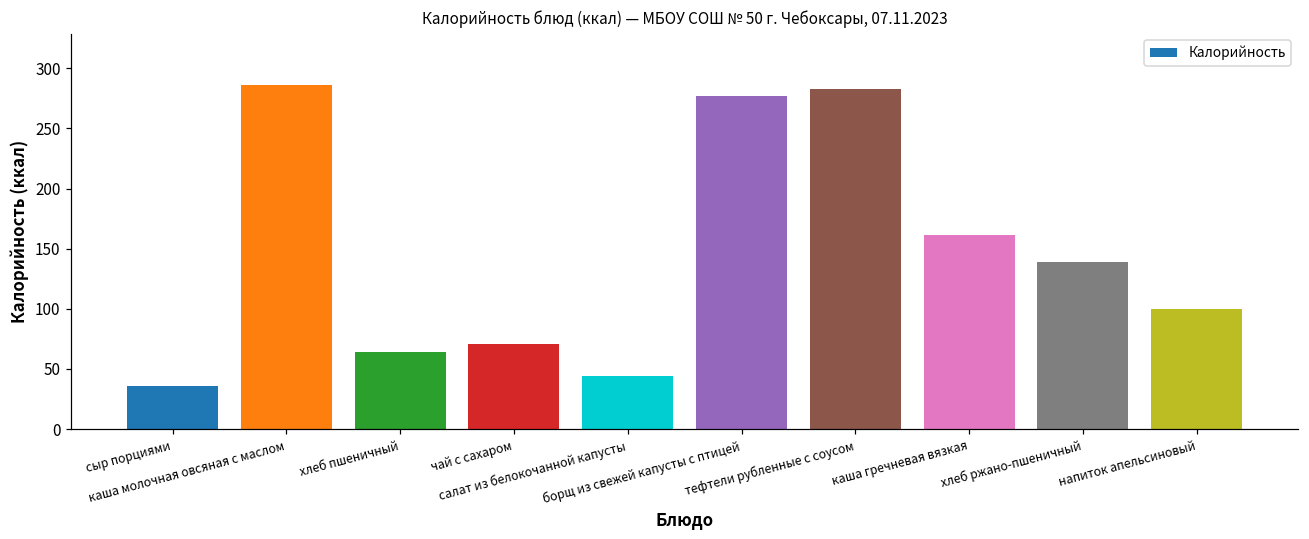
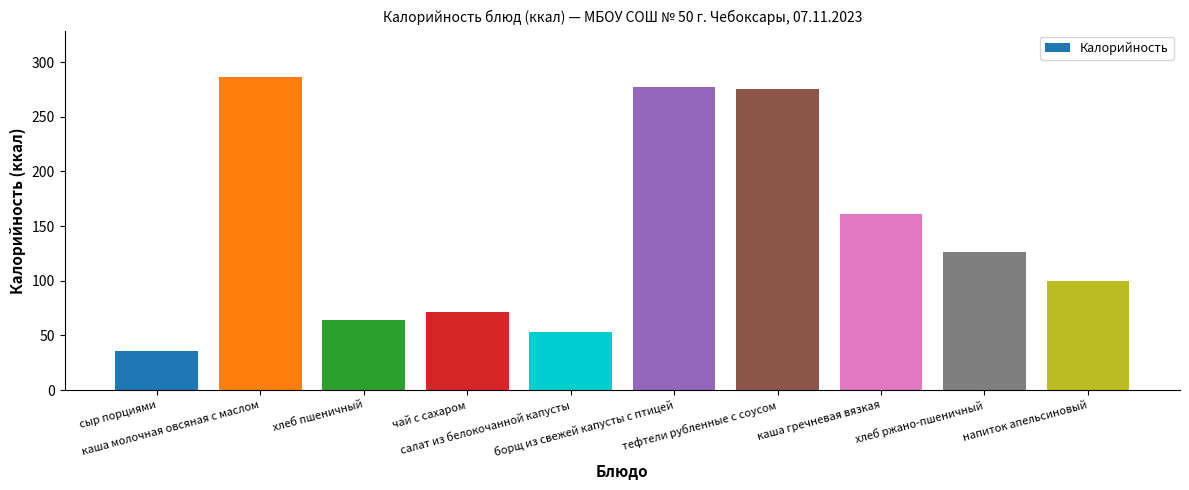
  {
    "сыр порциями": 36,
    "каша молочная овсяная с маслом": 286,
    "хлеб пшеничный": 64,
    "чай с сахаром": 71,
-   "салат из белокочанной капусты": 44,
+   "салат из белокочанной капусты": 53,
    "борщ из свежей капусты с птицей": 277,
-   "тефтели рубленные с соусом": 283,
+   "тефтели рубленные с соусом": 275,
    "каша гречневая вязкая": 161,
-   "хлеб ржано-пшеничный": 139,
+   "хлеб ржано-пшеничный": 126,
    "напиток апельсиновый": 100
  }
